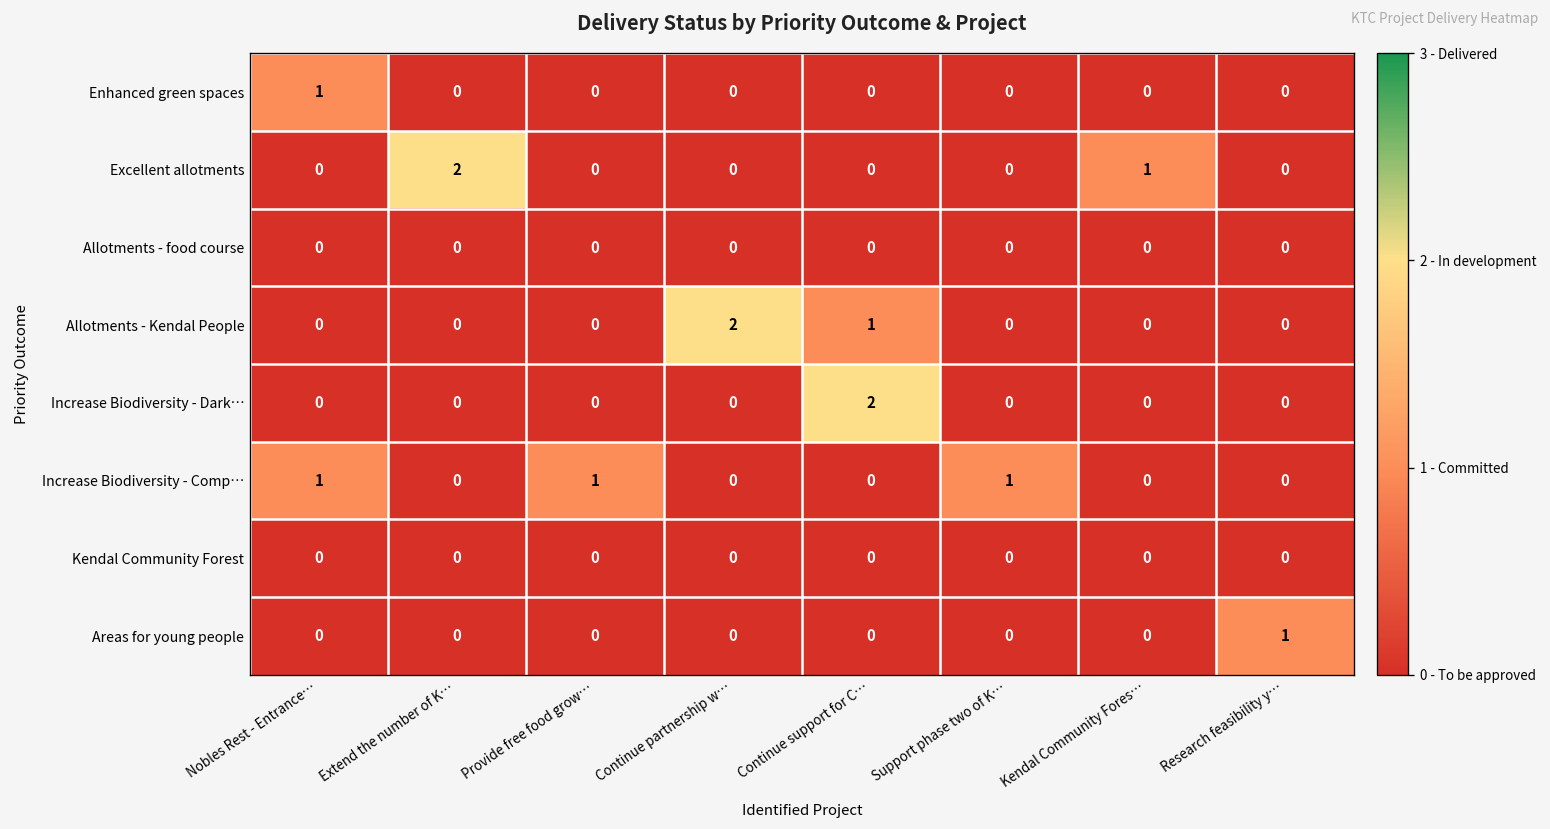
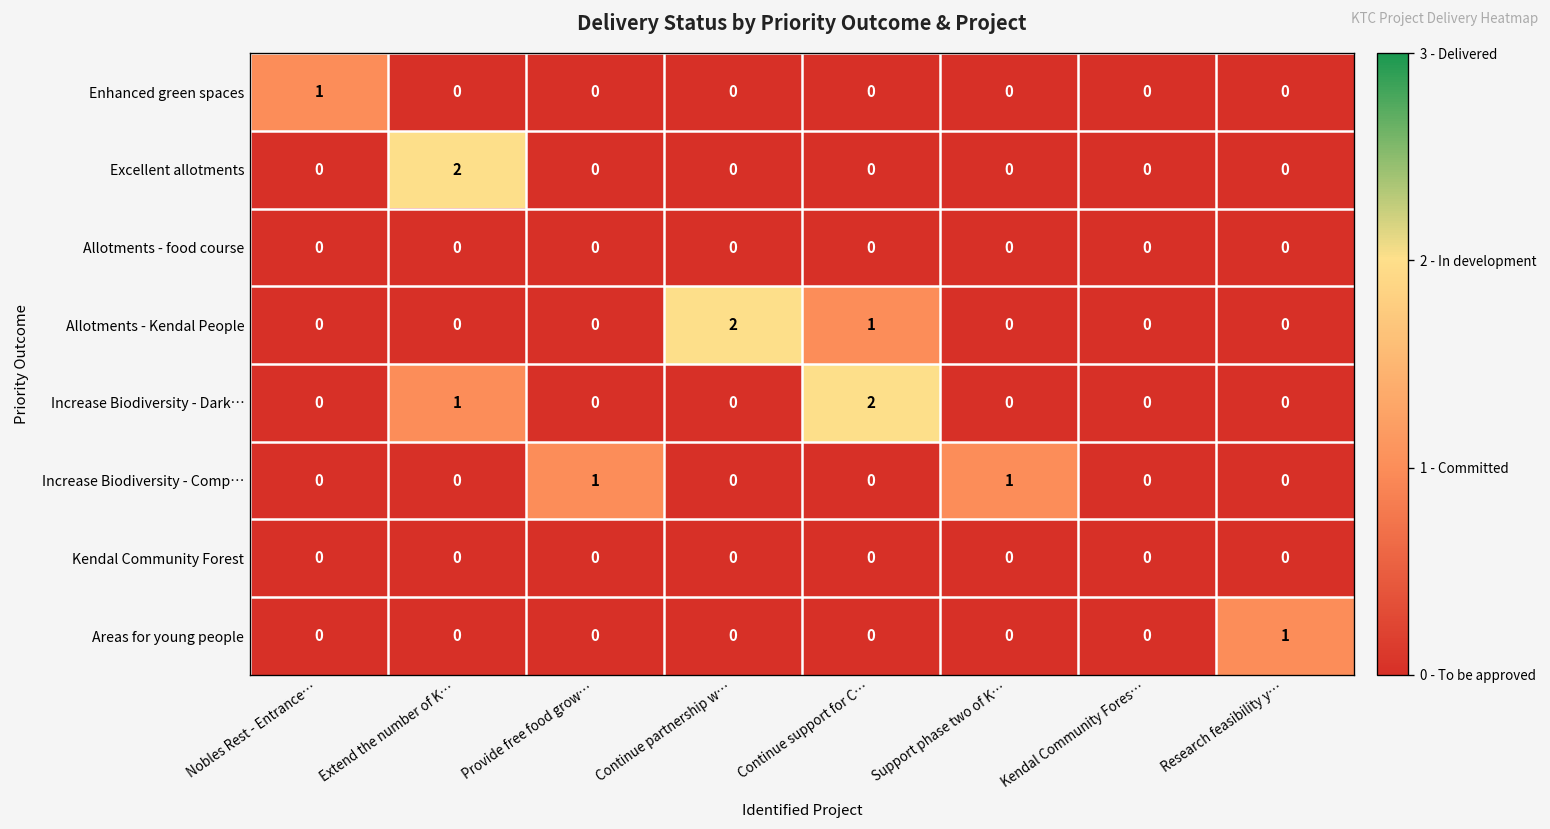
  {
    "Enhanced green spaces": {
      "Nobles Rest - Entrance…": 1,
      "Extend the number of K…": 0,
      "Provide free food grow…": 0,
      "Continue partnership w…": 0,
      "Continue support for C…": 0,
      "Support phase two of K…": 0,
      "Kendal Community Fores…": 0,
      "Research feasibility y…": 0
    },
    "Excellent allotments": {
      "Nobles Rest - Entrance…": 0,
      "Extend the number of K…": 2,
      "Provide free food grow…": 0,
      "Continue partnership w…": 0,
      "Continue support for C…": 0,
      "Support phase two of K…": 0,
-     "Kendal Community Fores…": 1,
+     "Kendal Community Fores…": 0,
      "Research feasibility y…": 0
    },
    "Allotments - food course": {
      "Nobles Rest - Entrance…": 0,
      "Extend the number of K…": 0,
      "Provide free food grow…": 0,
      "Continue partnership w…": 0,
      "Continue support for C…": 0,
      "Support phase two of K…": 0,
      "Kendal Community Fores…": 0,
      "Research feasibility y…": 0
    },
    "Allotments - Kendal People": {
      "Nobles Rest - Entrance…": 0,
      "Extend the number of K…": 0,
      "Provide free food grow…": 0,
      "Continue partnership w…": 2,
      "Continue support for C…": 1,
      "Support phase two of K…": 0,
      "Kendal Community Fores…": 0,
      "Research feasibility y…": 0
    },
    "Increase Biodiversity - Dark…": {
      "Nobles Rest - Entrance…": 0,
-     "Extend the number of K…": 0,
+     "Extend the number of K…": 1,
      "Provide free food grow…": 0,
      "Continue partnership w…": 0,
      "Continue support for C…": 2,
      "Support phase two of K…": 0,
      "Kendal Community Fores…": 0,
      "Research feasibility y…": 0
    },
    "Increase Biodiversity - Comp…": {
-     "Nobles Rest - Entrance…": 1,
+     "Nobles Rest - Entrance…": 0,
      "Extend the number of K…": 0,
      "Provide free food grow…": 1,
      "Continue partnership w…": 0,
      "Continue support for C…": 0,
      "Support phase two of K…": 1,
      "Kendal Community Fores…": 0,
      "Research feasibility y…": 0
    },
    "Kendal Community Forest": {
      "Nobles Rest - Entrance…": 0,
      "Extend the number of K…": 0,
      "Provide free food grow…": 0,
      "Continue partnership w…": 0,
      "Continue support for C…": 0,
      "Support phase two of K…": 0,
      "Kendal Community Fores…": 0,
      "Research feasibility y…": 0
    },
    "Areas for young people": {
      "Nobles Rest - Entrance…": 0,
      "Extend the number of K…": 0,
      "Provide free food grow…": 0,
      "Continue partnership w…": 0,
      "Continue support for C…": 0,
      "Support phase two of K…": 0,
      "Kendal Community Fores…": 0,
      "Research feasibility y…": 1
    }
  }
